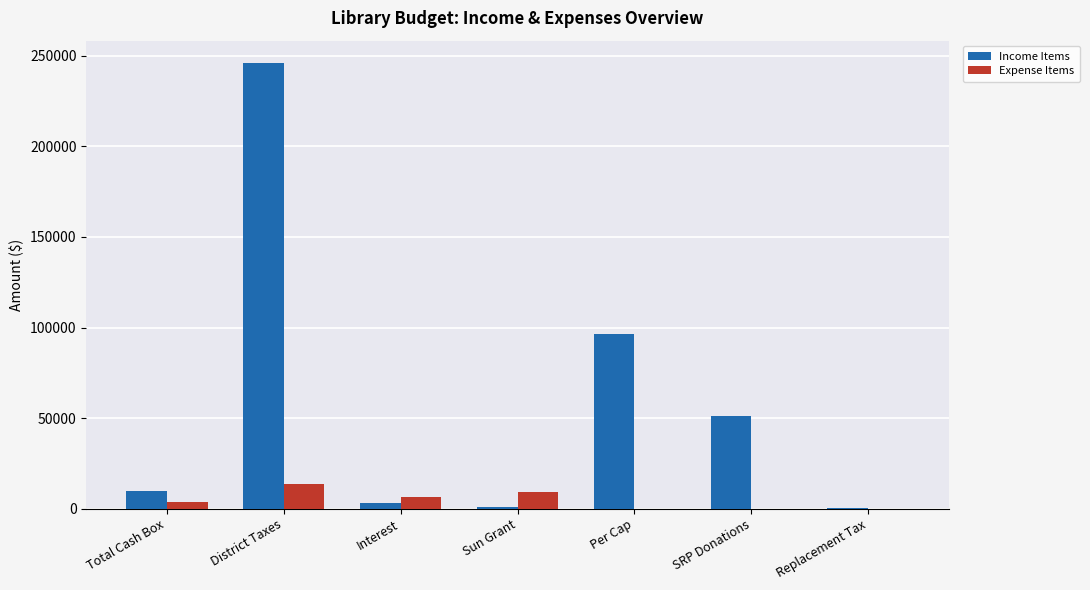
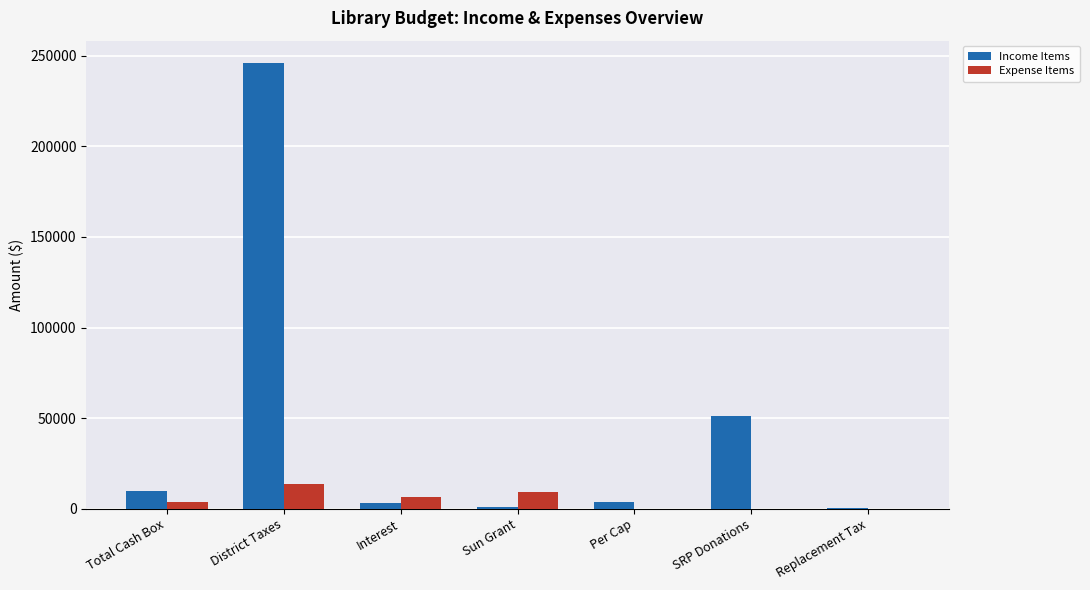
  {
    "Income Items": {
      "Total Cash Box": 10000,
      "District Taxes": 246000,
      "Interest": 3000,
-     "Per Cap": 97000,
+     "Per Cap": 4000,
      "SRP Donations": 51000
    },
    "Expense Items": {
      "Total Cash Box": 4000,
      "District Taxes": 14000,
      "Interest": 7000,
      "Sun Grant": 9000,
      "Per Cap": 0,
      "SRP Donations": 0,
      "Replacement Tax": 0
    }
  }
